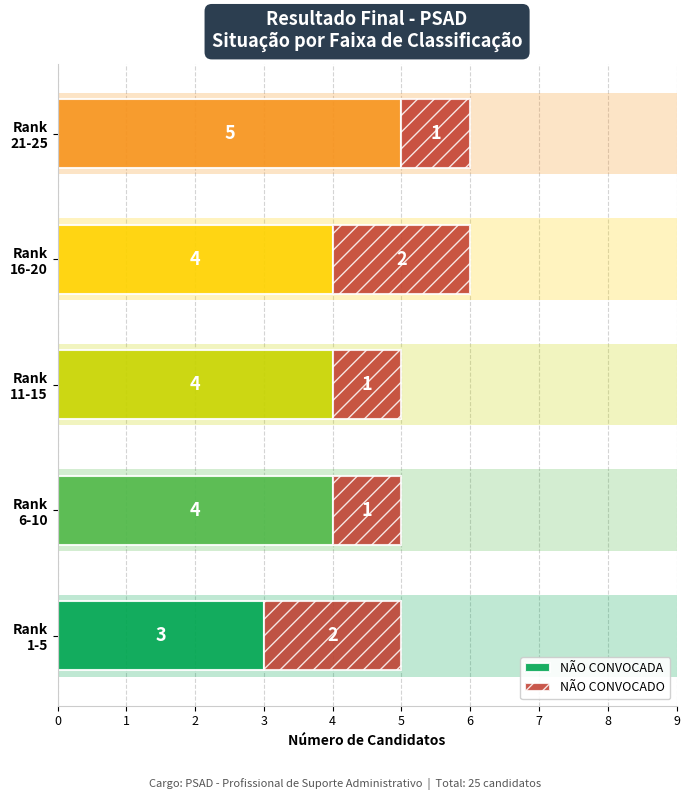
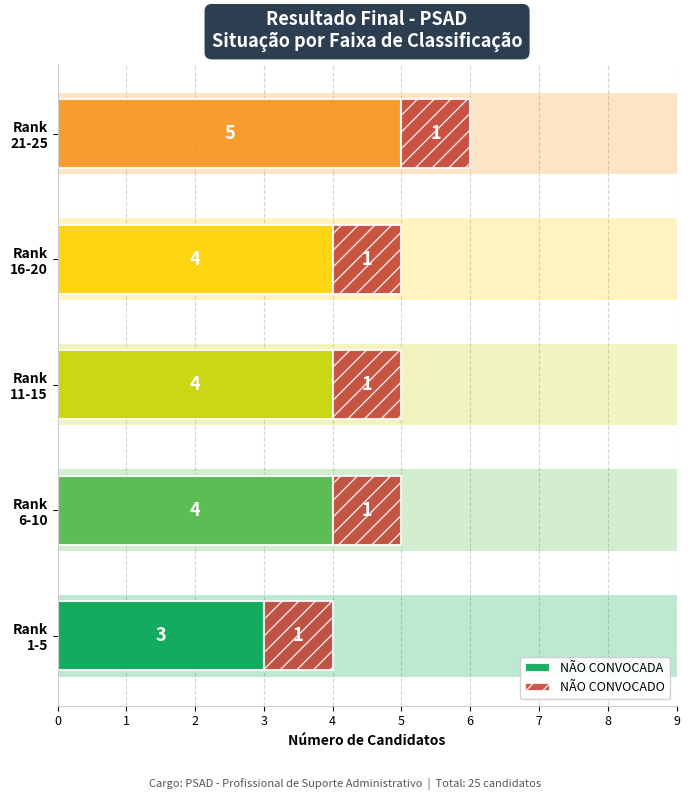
  {
    "NÃO CONVOCADO": {
-     "Rank 16-20": 2,
-     "Rank 1-5": 2
+     "Rank 16-20": 1,
+     "Rank 1-5": 1
    }
  }
